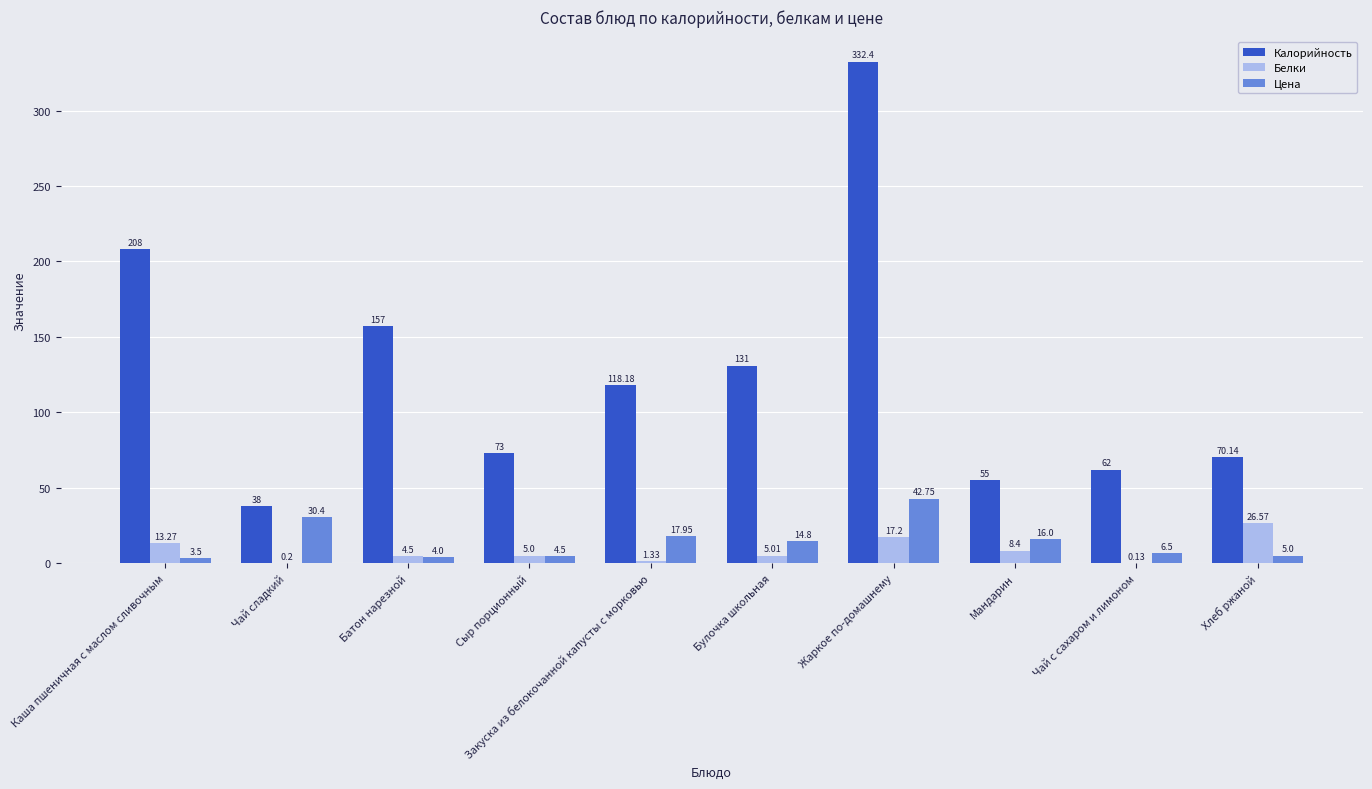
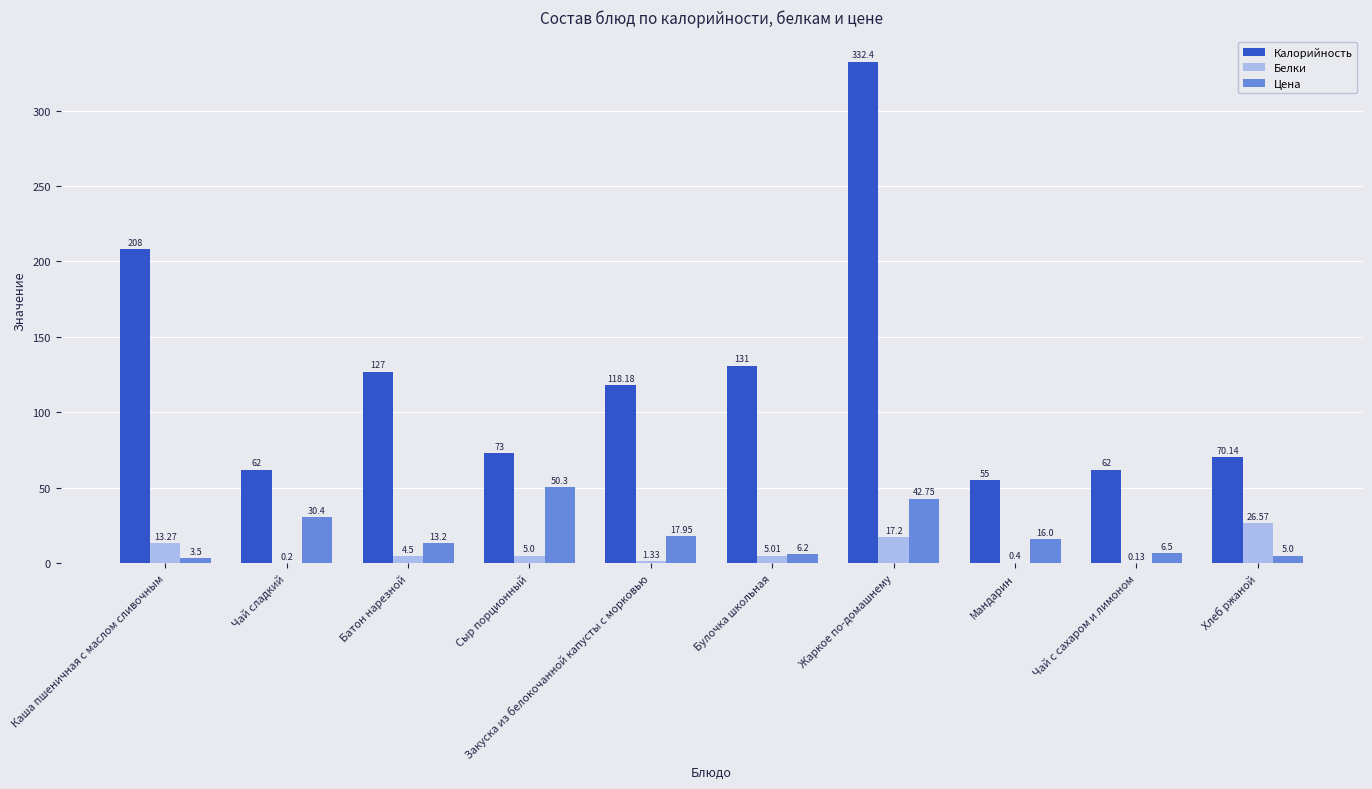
  {
    "Калорийность": {
      "Каша пшеничная с маслом сливочным": 208,
-     "Чай сладкий": 38,
-     "Батон нарезной": 157,
+     "Чай сладкий": 62,
+     "Батон нарезной": 127,
      "Сыр порционный": 73,
      "Закуска из белокочанной капусты с морковью": 118.18,
      "Булочка школьная": 131,
      "Жаркое по-домашнему": 332.4,
      "Мандарин": 55,
      "Чай с сахаром и лимоном": 62,
      "Хлеб ржаной": 70.14
    },
    "Белки": {
      "Каша пшеничная с маслом сливочным": 13.27,
      "Чай сладкий": 0.2,
      "Батон нарезной": 4.5,
      "Сыр порционный": 5.0,
      "Закуска из белокочанной капусты с морковью": 1.33,
      "Булочка школьная": 5.01,
      "Жаркое по-домашнему": 17.2,
-     "Мандарин": 8.4,
+     "Мандарин": 0.4,
      "Чай с сахаром и лимоном": 0.13,
      "Хлеб ржаной": 26.57
    },
    "Цена": {
      "Каша пшеничная с маслом сливочным": 3.5,
      "Чай сладкий": 30.4,
-     "Батон нарезной": 4.0,
-     "Сыр порционный": 4.5,
+     "Батон нарезной": 13.2,
+     "Сыр порционный": 50.3,
      "Закуска из белокочанной капусты с морковью": 17.95,
-     "Булочка школьная": 14.8,
+     "Булочка школьная": 6.2,
      "Жаркое по-домашнему": 42.75,
      "Мандарин": 16.0,
      "Чай с сахаром и лимоном": 6.5,
      "Хлеб ржаной": 5.0
    }
  }
